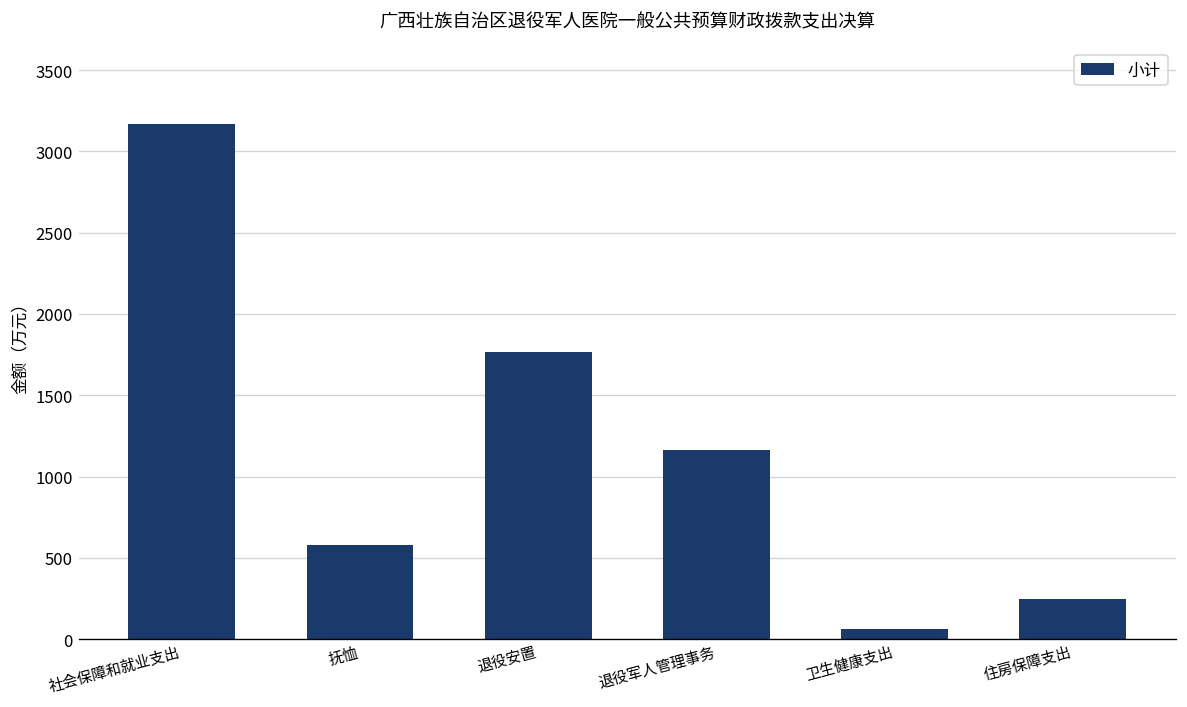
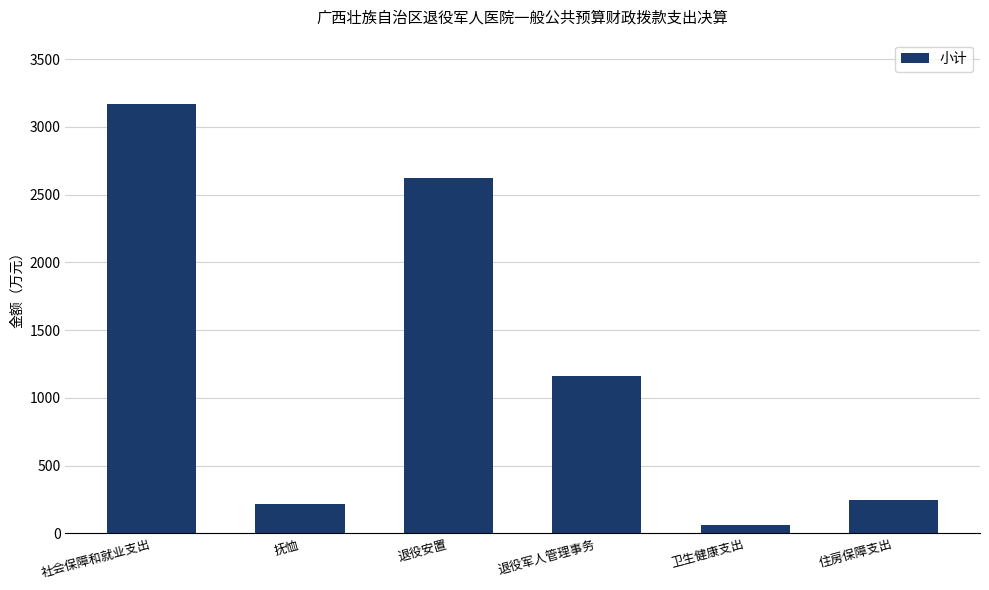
  {
    "社会保障和就业支出": 3170,
-   "抚恤": 580,
-   "退役安置": 1770,
+   "抚恤": 210,
+   "退役安置": 2620,
    "退役军人管理事务": 1160,
    "卫生健康支出": 60,
    "住房保障支出": 250
  }
